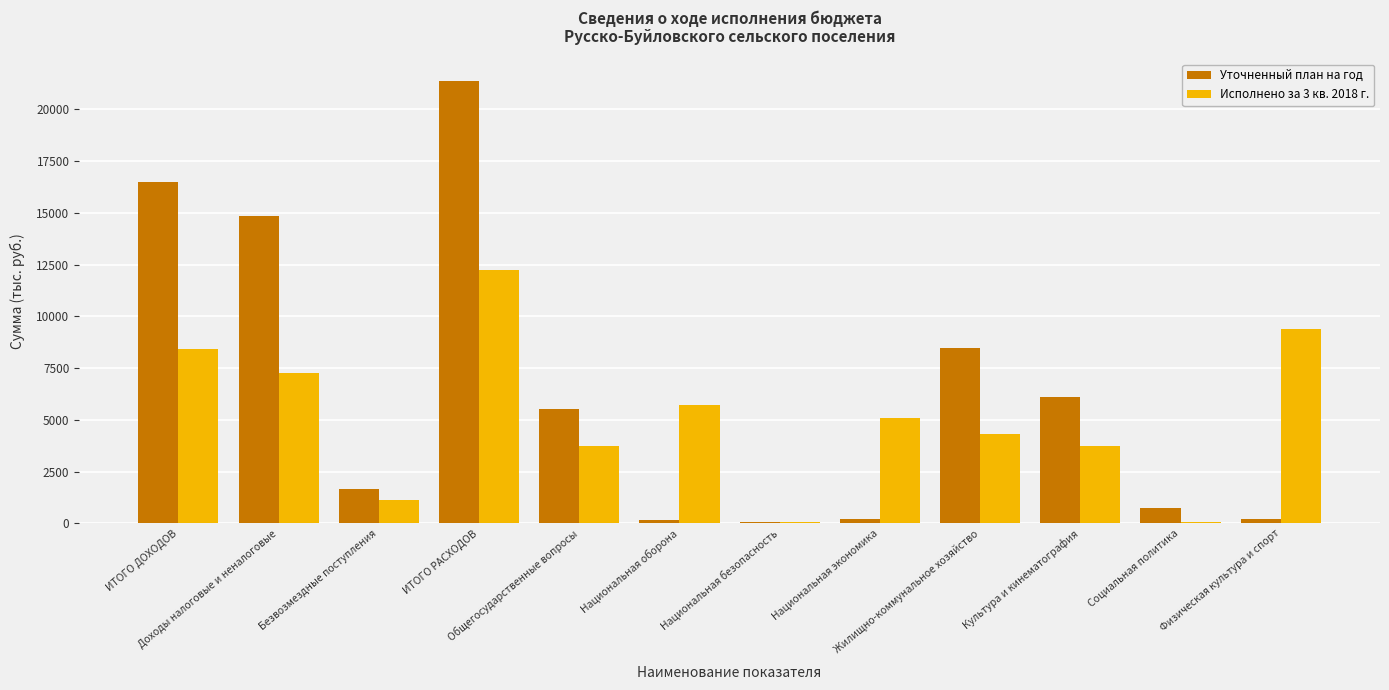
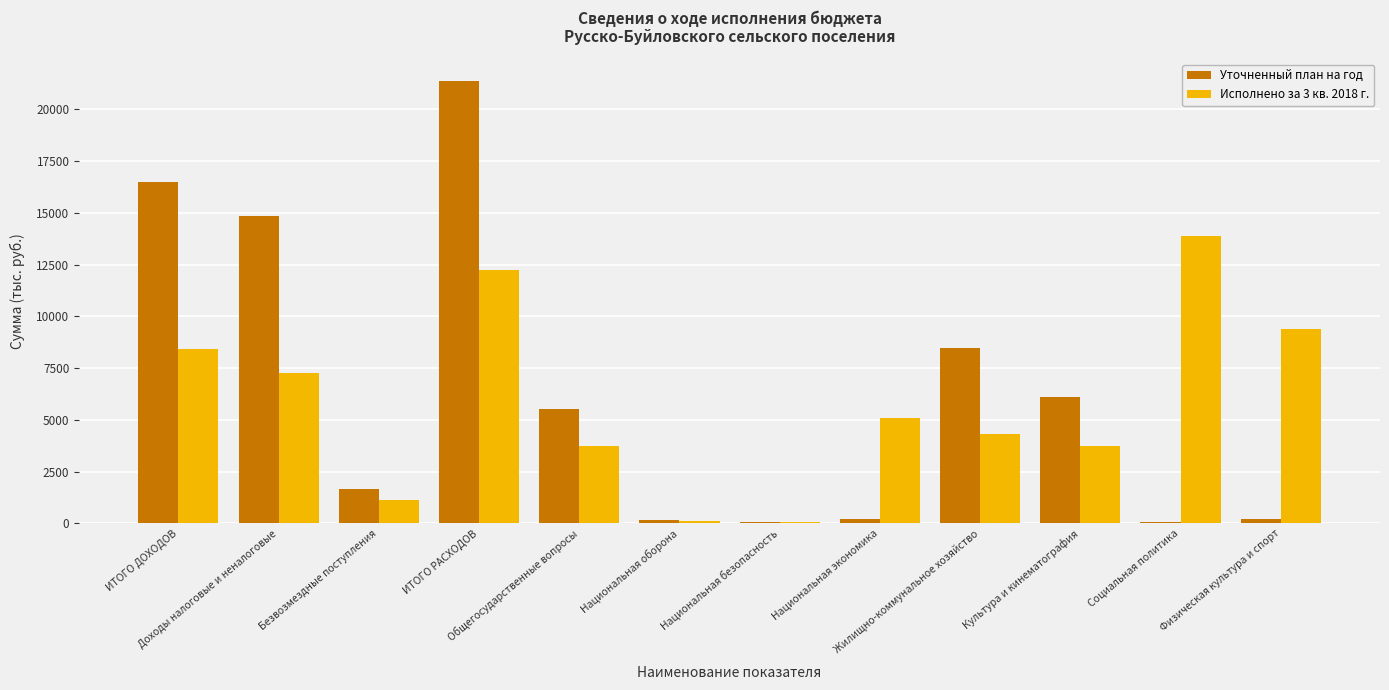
  {
    "Уточненный план на год": {
      "ИТОГО ДОХОДОВ": 16500,
      "Доходы налоговые и неналоговые": 14900,
      "Безвозмездные поступления": 1700,
      "ИТОГО РАСХОДОВ": 21400,
      "Общегосударственные вопросы": 5500,
      "Национальная оборона": 200,
      "Национальная экономика": 200,
      "Жилищно-коммунальное хозяйство": 8500,
      "Культура и кинематография": 6100,
-     "Социальная политика": 800,
+     "Социальная политика": 100,
      "Физическая культура и спорт": 200
    },
    "Исполнено за 3 кв. 2018 г.": {
      "ИТОГО ДОХОДОВ": 8400,
      "Доходы налоговые и неналоговые": 7300,
      "Безвозмездные поступления": 1100,
      "ИТОГО РАСХОДОВ": 12300,
      "Общегосударственные вопросы": 3700,
-     "Национальная оборона": 5700,
+     "Национальная оборона": 100,
      "Национальная экономика": 5100,
      "Жилищно-коммунальное хозяйство": 4300,
      "Культура и кинематография": 3700,
-     "Социальная политика": 100,
+     "Социальная политика": 13900,
      "Физическая культура и спорт": 9400
    }
  }
